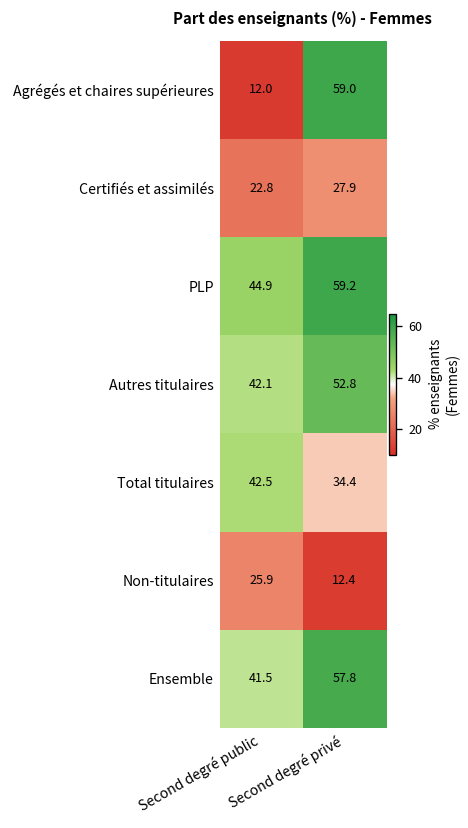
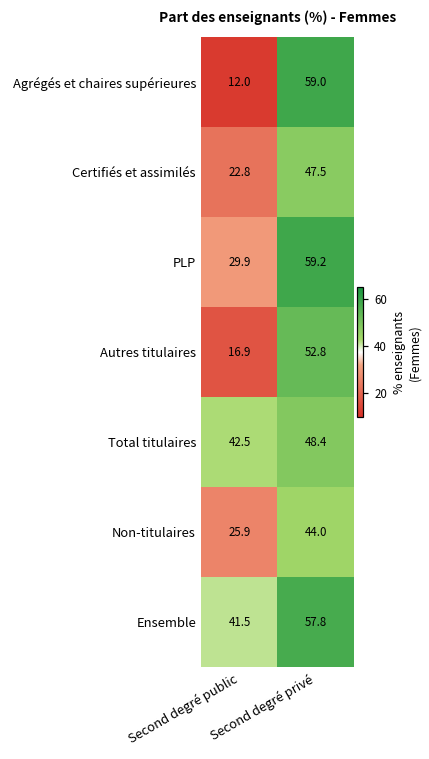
  {
    "Agrégés et chaires supérieures": {
      "Second degré public": 12.0,
      "Second degré privé": 59.0
    },
    "Certifiés et assimilés": {
      "Second degré public": 22.8,
-     "Second degré privé": 27.9
+     "Second degré privé": 47.5
    },
    "PLP": {
-     "Second degré public": 44.9,
+     "Second degré public": 29.9,
      "Second degré privé": 59.2
    },
    "Autres titulaires": {
-     "Second degré public": 42.1,
+     "Second degré public": 16.9,
      "Second degré privé": 52.8
    },
    "Total titulaires": {
      "Second degré public": 42.5,
-     "Second degré privé": 34.4
+     "Second degré privé": 48.4
    },
    "Non-titulaires": {
      "Second degré public": 25.9,
-     "Second degré privé": 12.4
+     "Second degré privé": 44.0
    },
    "Ensemble": {
      "Second degré public": 41.5,
      "Second degré privé": 57.8
    }
  }
